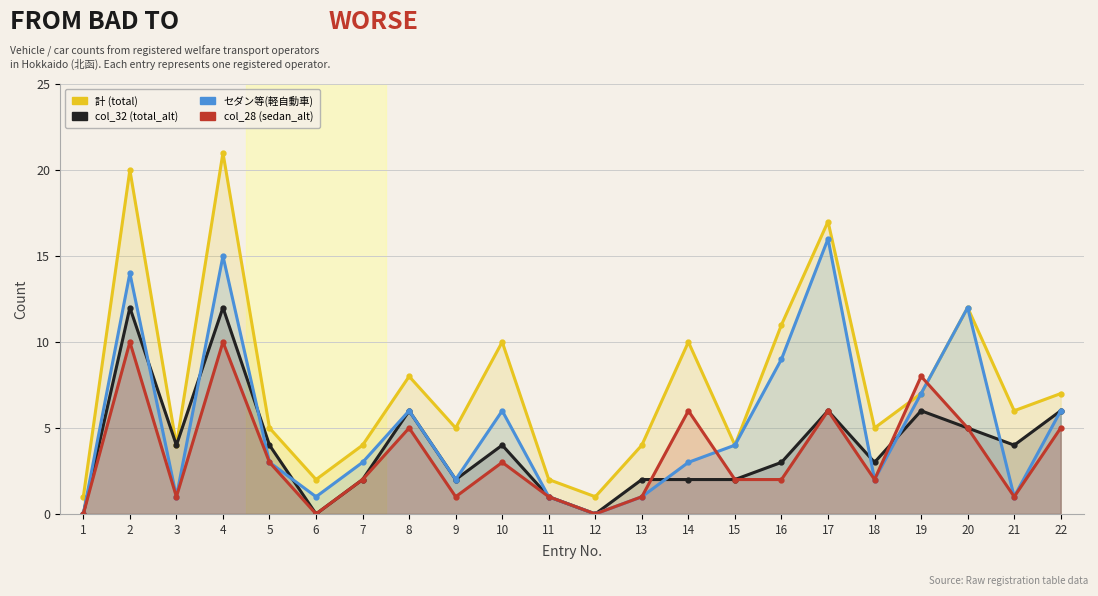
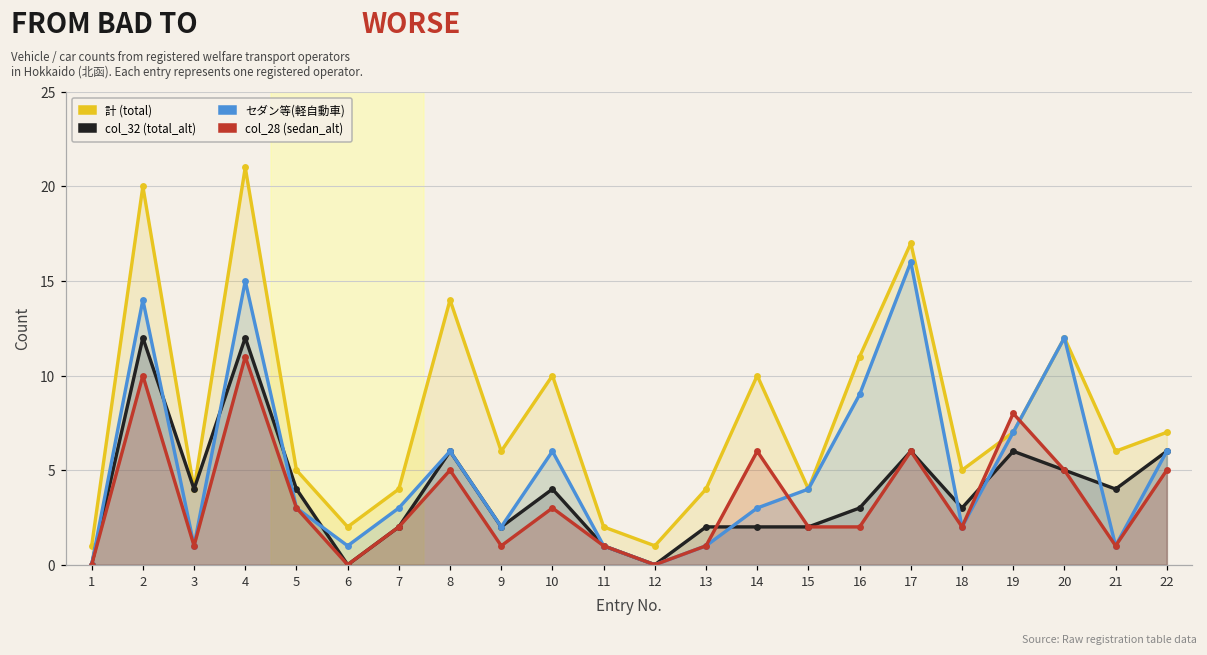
  {
    "計 (total)": {
      "1": 1,
      "2": 20,
      "4": 21,
      "5": 5,
      "6": 2,
      "7": 4,
-     "8": 8,
-     "9": 5,
+     "8": 14,
+     "9": 6,
      "10": 10,
      "11": 2,
      "12": 1,
      "13": 4,
      "14": 10,
      "16": 11,
      "17": 17,
      "18": 5,
      "21": 6,
      "22": 7
    },
    "col_32 (total_alt)": {
      "2": 12,
      "4": 12,
      "5": 4,
      "10": 4,
      "13": 2,
      "14": 2,
      "16": 3,
      "18": 3,
      "19": 6,
      "21": 4
    },
    "col_28 (sedan_alt)": {
      "2": 10,
-     "4": 10,
+     "4": 11,
      "8": 5,
      "9": 1,
      "10": 3,
      "14": 6,
      "16": 2,
      "19": 8,
      "22": 5
    }
  }
